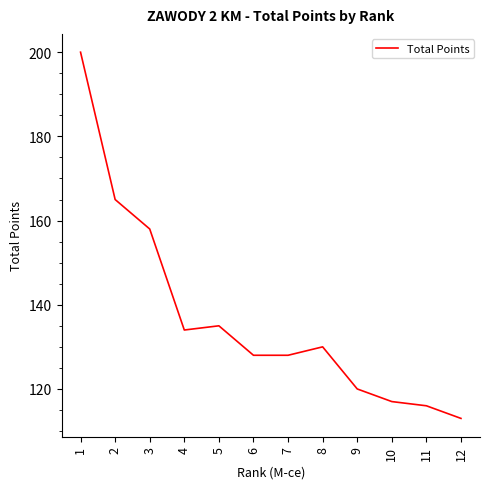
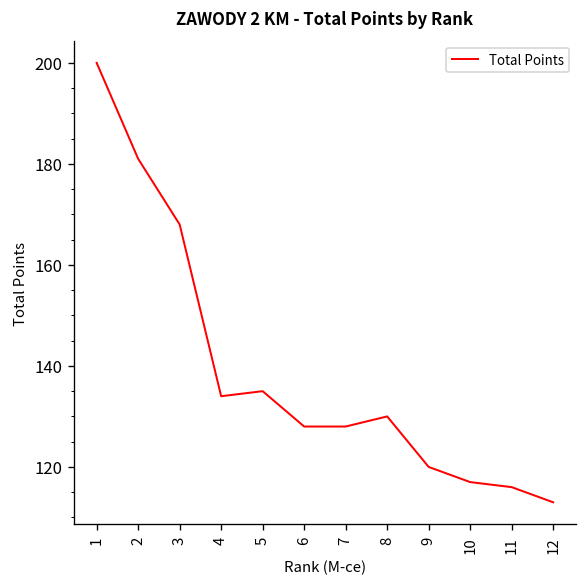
  {
    "1": 200,
-   "2": 165,
-   "3": 158,
+   "2": 181,
+   "3": 168,
    "4": 134,
    "5": 135,
    "6": 128,
    "7": 128,
    "8": 130,
    "9": 120,
    "10": 117,
    "11": 116,
    "12": 113
  }
